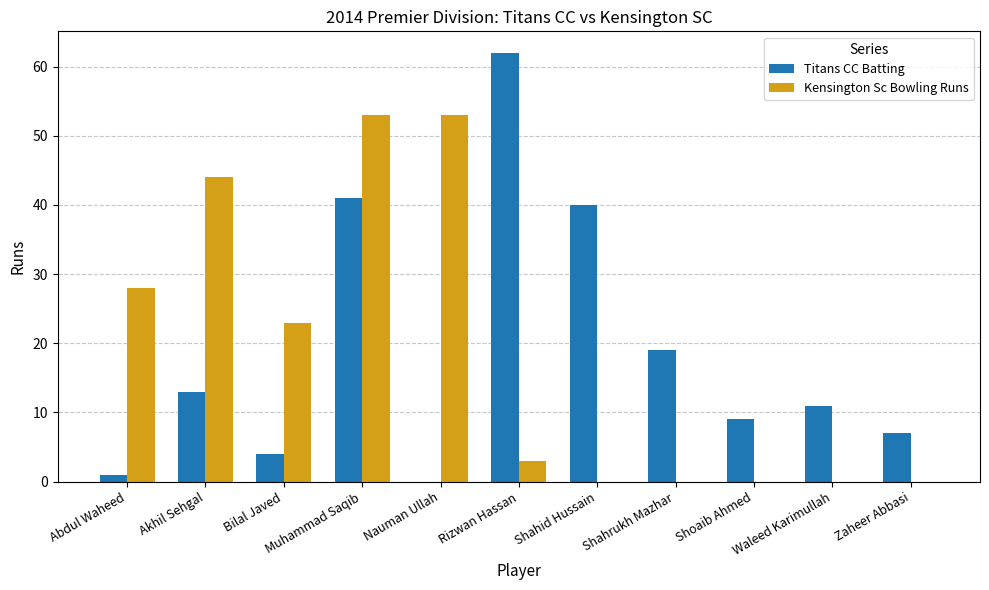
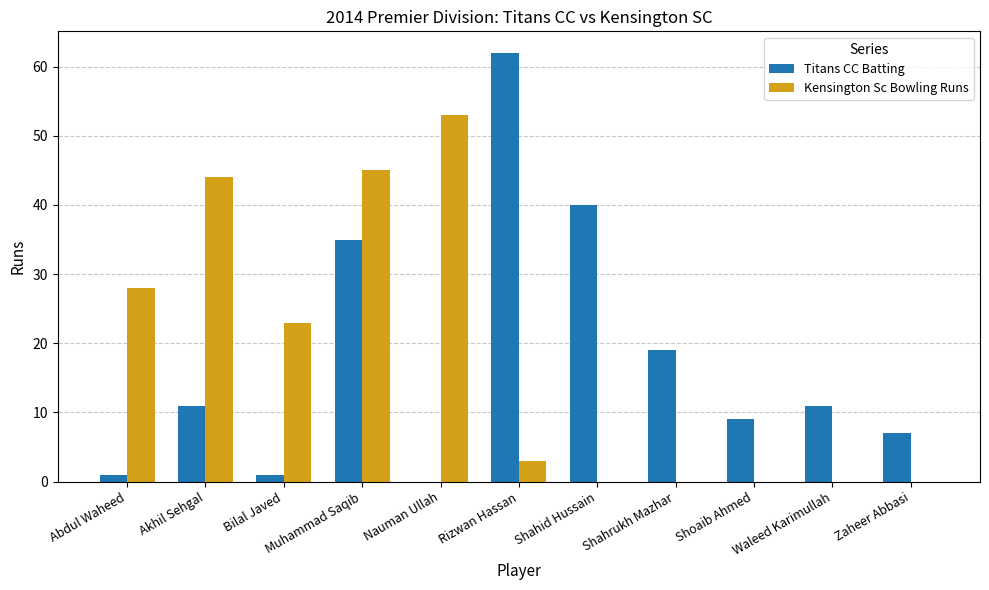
  {
    "Titans CC Batting": {
      "Abdul Waheed": 1,
-     "Akhil Sehgal": 13,
-     "Bilal Javed": 4,
-     "Muhammad Saqib": 41,
+     "Akhil Sehgal": 11,
+     "Bilal Javed": 1,
+     "Muhammad Saqib": 35,
      "Nauman Ullah": 0,
      "Rizwan Hassan": 62,
      "Shahid Hussain": 40,
      "Shahrukh Mazhar": 19,
      "Shoaib Ahmed": 9,
      "Waleed Karimullah": 11,
      "Zaheer Abbasi": 7
    },
    "Kensington Sc Bowling Runs": {
      "Abdul Waheed": 28,
      "Akhil Sehgal": 44,
      "Bilal Javed": 23,
-     "Muhammad Saqib": 53,
+     "Muhammad Saqib": 45,
      "Nauman Ullah": 53,
      "Rizwan Hassan": 3,
      "Shahid Hussain": 0,
      "Shahrukh Mazhar": 0,
      "Shoaib Ahmed": 0,
      "Waleed Karimullah": 0,
      "Zaheer Abbasi": 0
    }
  }
